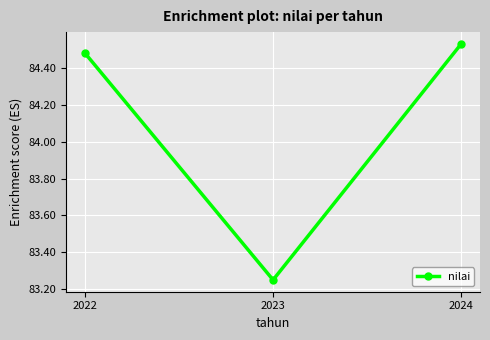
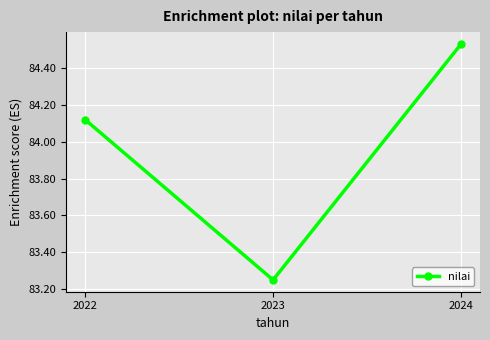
  {
-   "2022": 84.48,
+   "2022": 84.12,
    "2023": 83.25,
    "2024": 84.53
  }
